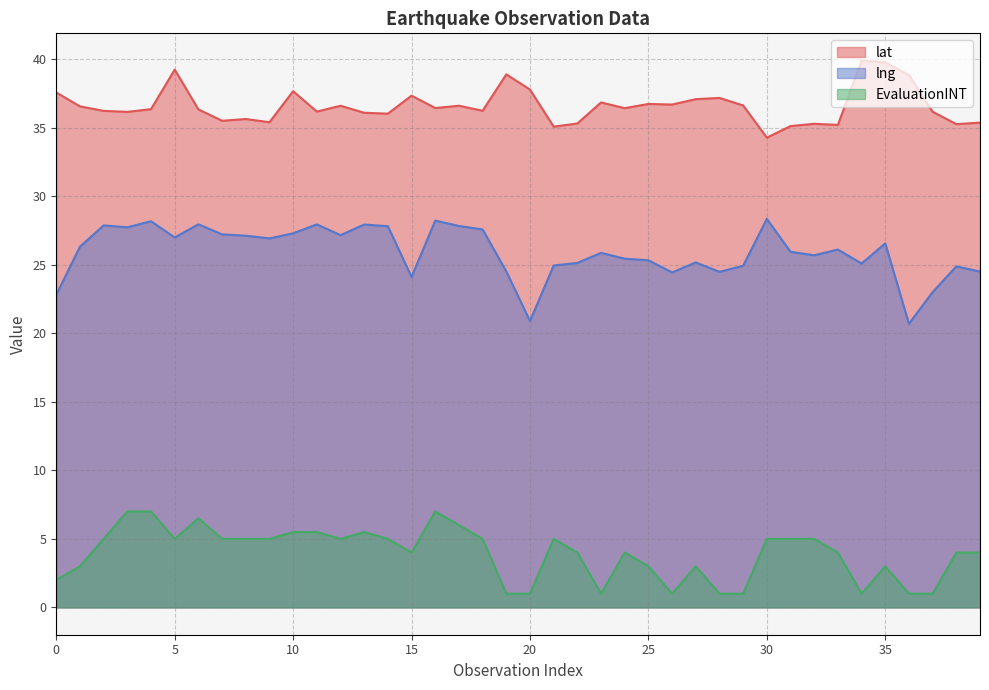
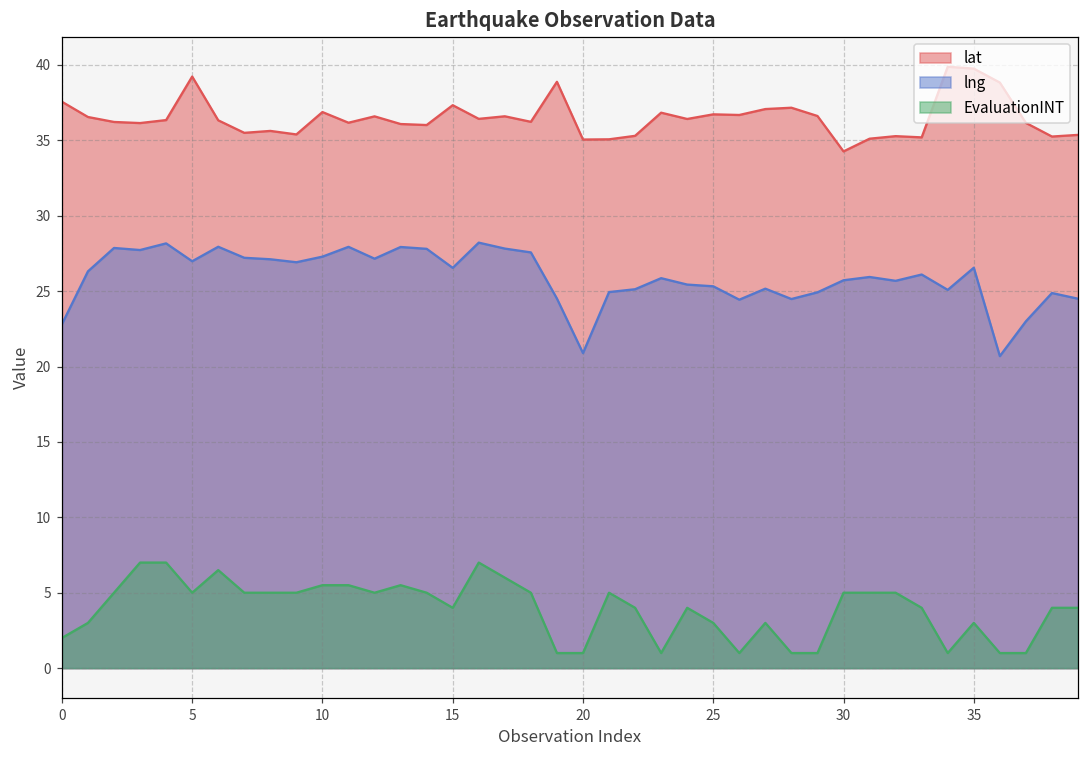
  {
    "lat": {
      "0": 37.6,
      "5": 39.2,
-     "10": 37.7,
+     "10": 36.9,
      "15": 37.3,
-     "20": 37.8,
+     "20": 35.1,
      "25": 36.7,
      "30": 34.3
    },
    "lng": {
      "0": 22.8,
      "5": 27.0,
      "10": 27.3,
-     "15": 24.1,
+     "15": 26.5,
      "20": 20.9,
      "25": 25.3,
-     "30": 28.3,
+     "30": 25.7,
      "35": 26.6
    },
    "EvaluationINT": {
      "0": 2.0,
      "5": 5.0,
      "10": 5.5,
      "15": 4.0,
      "20": 1.0,
      "25": 3.0,
      "30": 5.0,
      "35": 3.0
    }
  }
